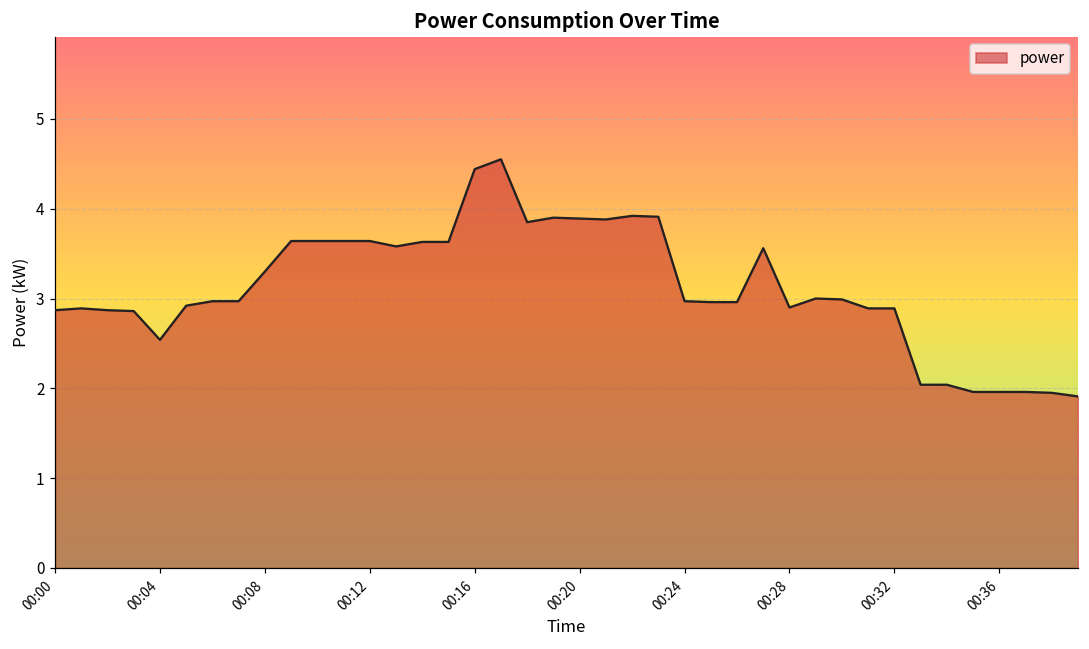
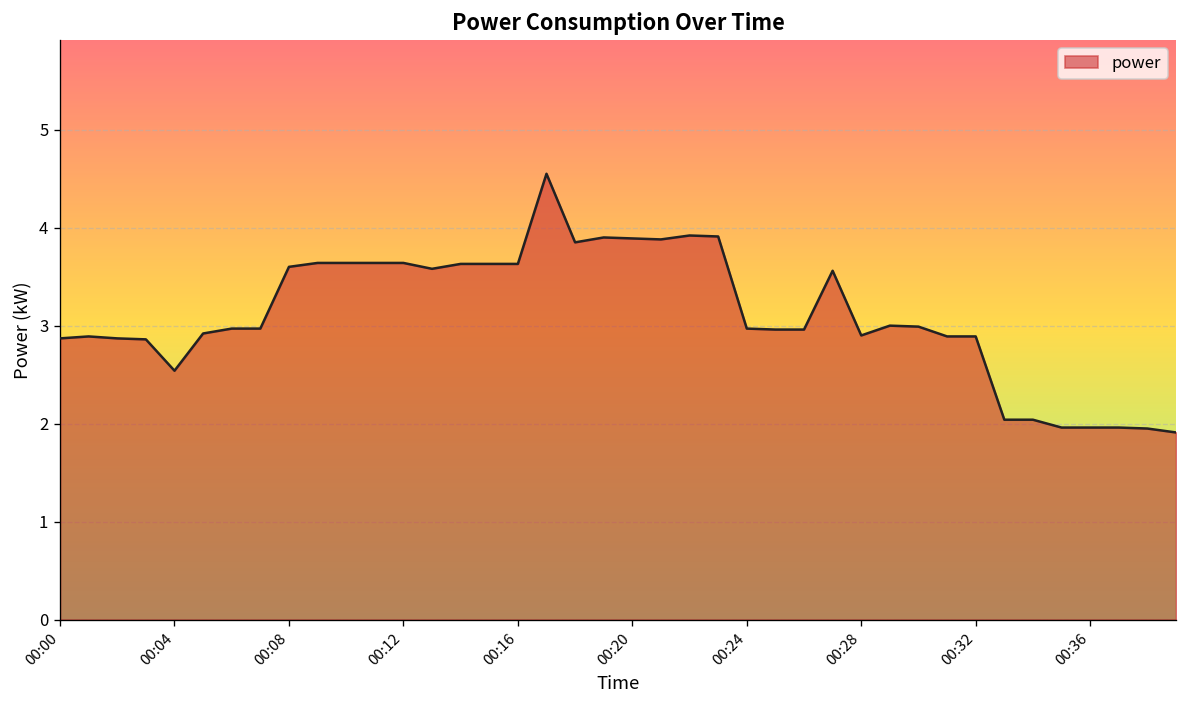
  {
    "00:00": 2.9,
    "00:04": 2.5,
-   "00:08": 3.3,
+   "00:08": 3.6,
    "00:12": 3.6,
-   "00:16": 4.4,
+   "00:16": 3.6,
    "00:20": 3.9,
    "00:24": 3.0,
    "00:28": 2.9,
    "00:32": 2.9,
    "00:36": 2.0
  }
